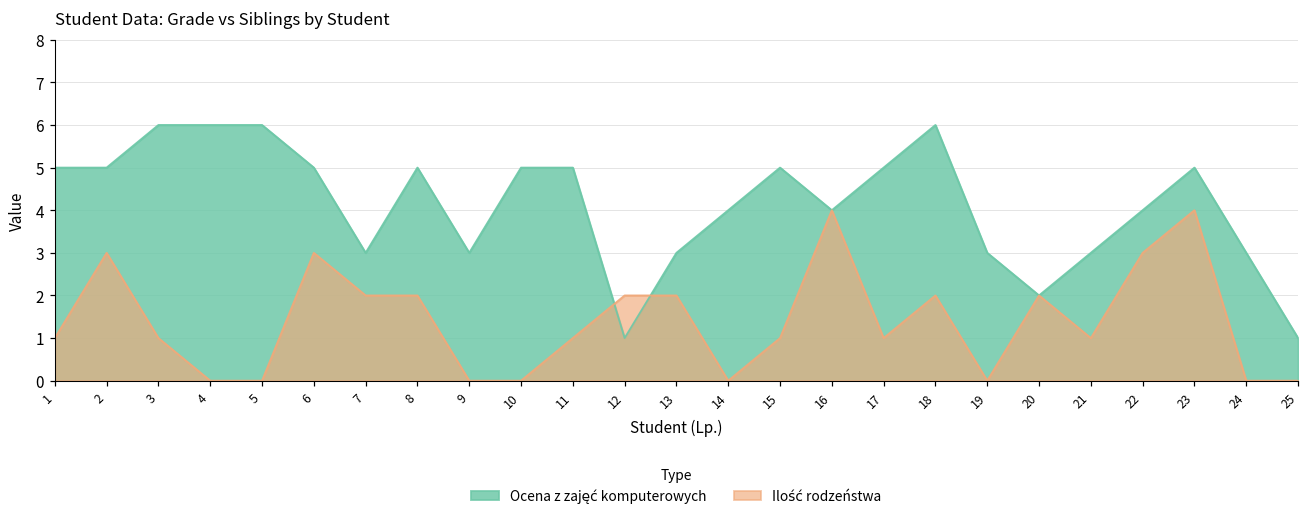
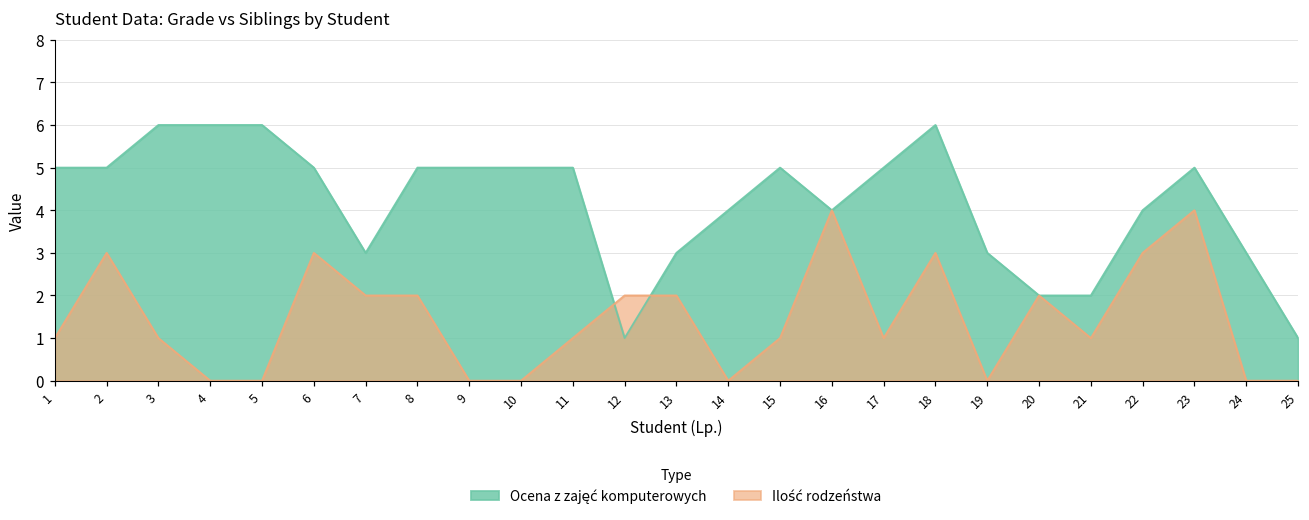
  {
    "Ocena z zajęć komputerowych": {
      "1": 5,
      "2": 5,
      "3": 6,
      "4": 6,
      "5": 6,
      "6": 5,
      "7": 3,
      "8": 5,
-     "9": 3,
+     "9": 5,
      "10": 5,
      "11": 5,
      "12": 1,
      "13": 3,
      "14": 4,
      "15": 5,
      "17": 5,
      "18": 6,
      "19": 3,
-     "21": 3,
+     "21": 2,
      "22": 4,
      "23": 5,
      "24": 3,
      "25": 1
    },
    "Ilość rodzeństwa": {
      "1": 1,
      "2": 3,
      "3": 1,
      "4": 0,
      "5": 0,
      "6": 3,
      "7": 2,
      "8": 2,
      "9": 0,
      "10": 0,
      "11": 1,
      "12": 2,
      "13": 2,
      "14": 0,
      "15": 1,
      "17": 1,
-     "18": 2,
+     "18": 3,
      "19": 0,
      "21": 1,
      "22": 3,
      "23": 4,
      "24": 0,
      "25": 0
    }
  }
